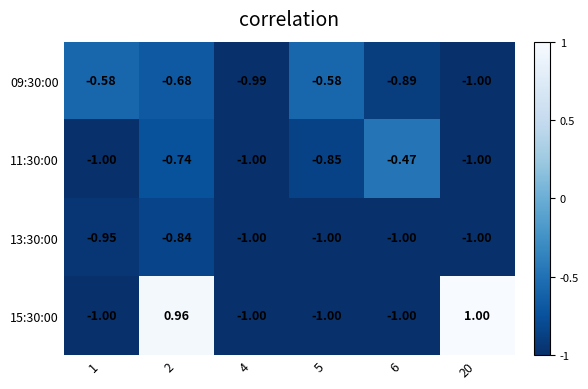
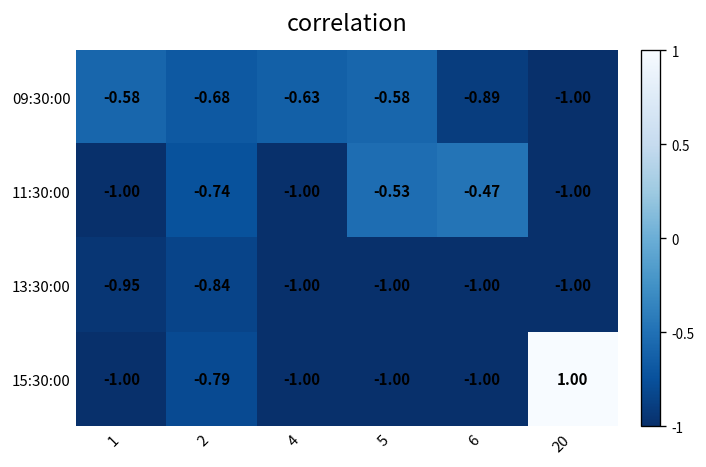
  {
    "09:30:00": {
      "1": -0.58,
      "2": -0.68,
-     "4": -0.99,
+     "4": -0.63,
      "5": -0.58,
      "6": -0.89,
      "20": -1.00
    },
    "11:30:00": {
      "1": -1.00,
      "2": -0.74,
      "4": -1.00,
-     "5": -0.85,
+     "5": -0.53,
      "6": -0.47,
      "20": -1.00
    },
    "13:30:00": {
      "1": -0.95,
      "2": -0.84,
      "4": -1.00,
      "5": -1.00,
      "6": -1.00,
      "20": -1.00
    },
    "15:30:00": {
      "1": -1.00,
-     "2": 0.96,
+     "2": -0.79,
      "4": -1.00,
      "5": -1.00,
      "6": -1.00,
      "20": 1.00
    }
  }
